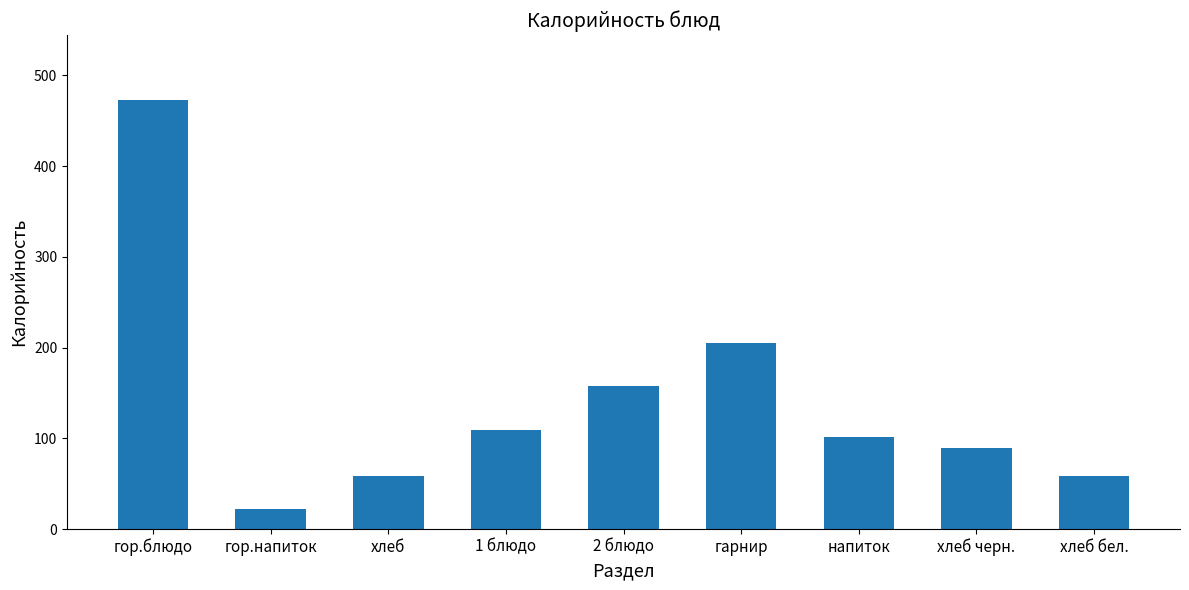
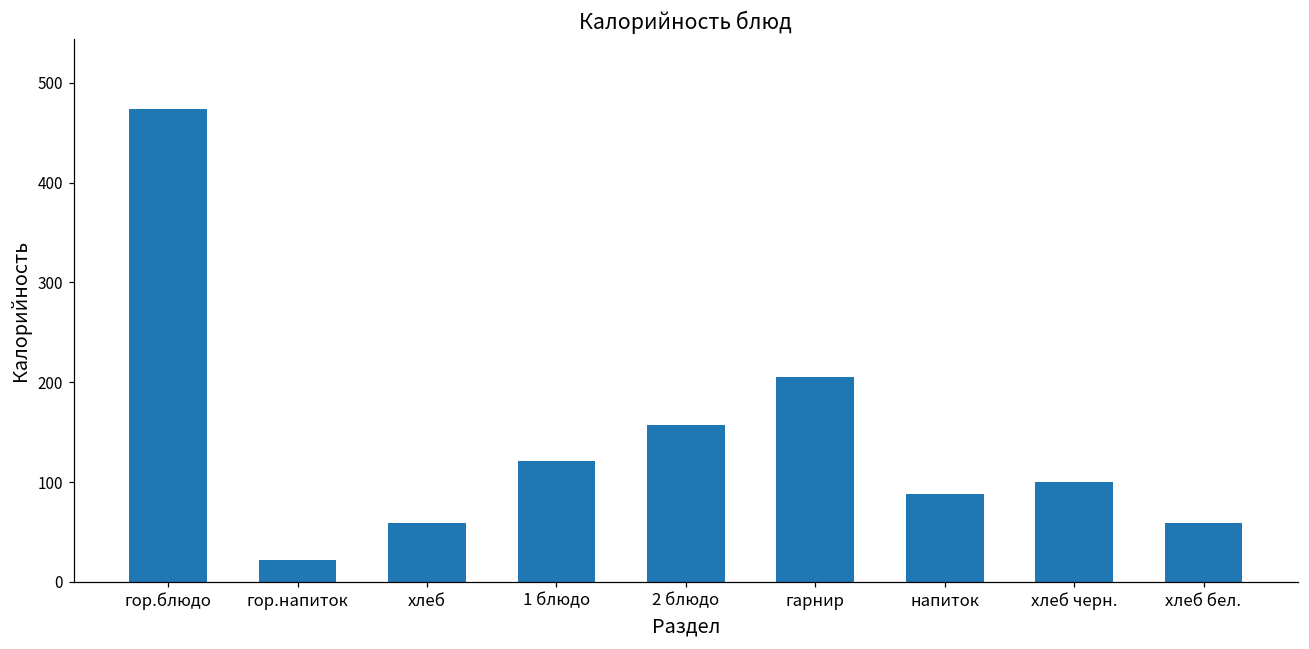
  {
    "гор.блюдо": 470,
    "гор.напиток": 20,
    "хлеб": 60,
-   "1 блюдо": 110,
+   "1 блюдо": 120,
    "2 блюдо": 160,
    "гарнир": 200,
-   "напиток": 100,
-   "хлеб черн.": 90,
+   "напиток": 90,
+   "хлеб черн.": 100,
    "хлеб бел.": 60
  }
